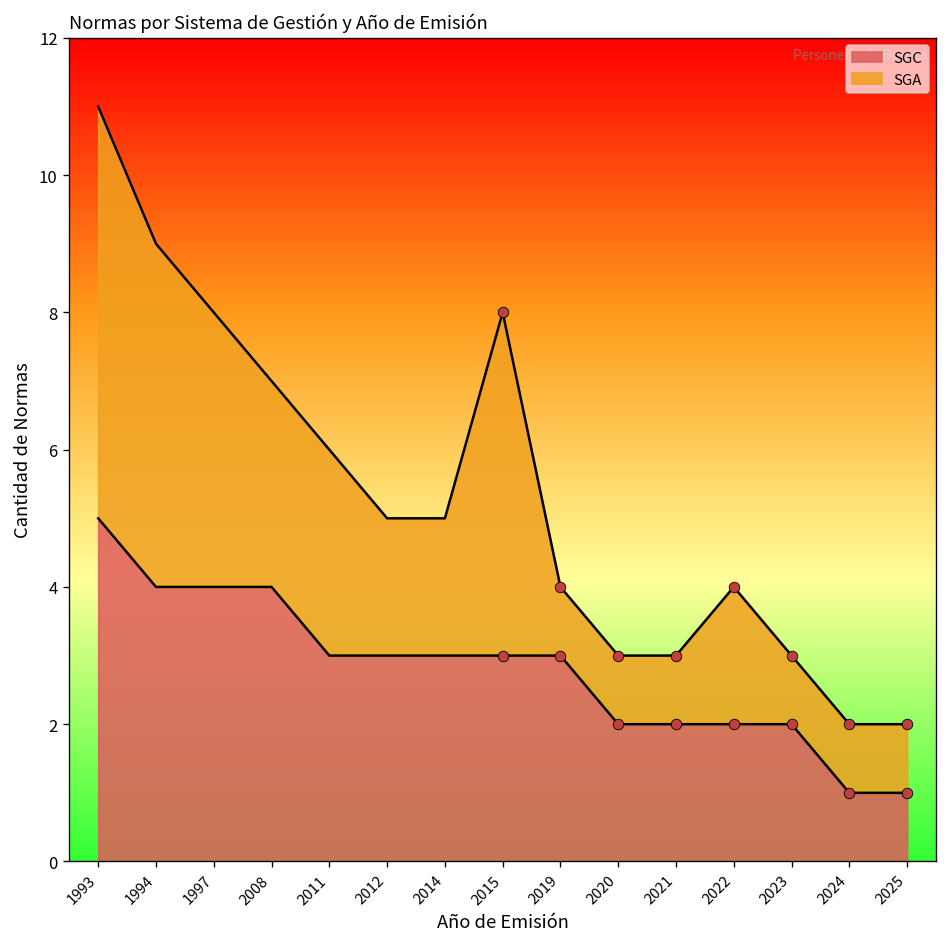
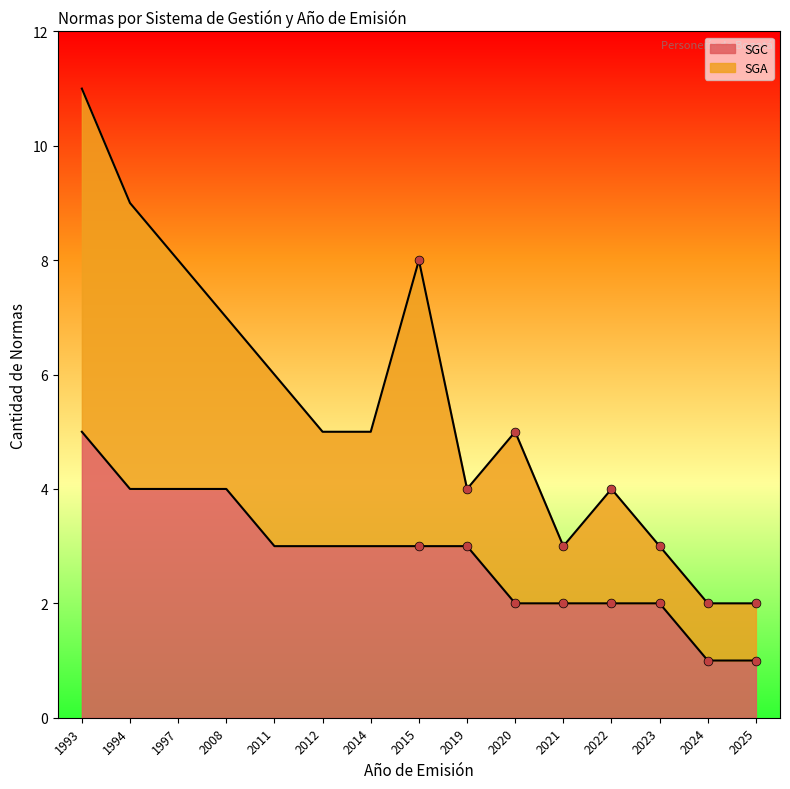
  {
    "SGA": {
      "1993": 6,
      "1994": 5,
      "1997": 4,
      "2008": 3,
      "2011": 3,
      "2012": 2,
      "2014": 2,
-     "2020": 1
+     "2020": 3
    }
  }
